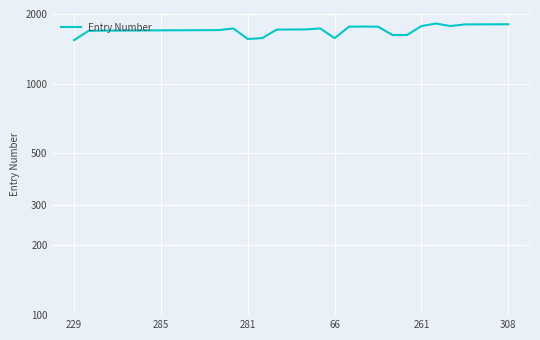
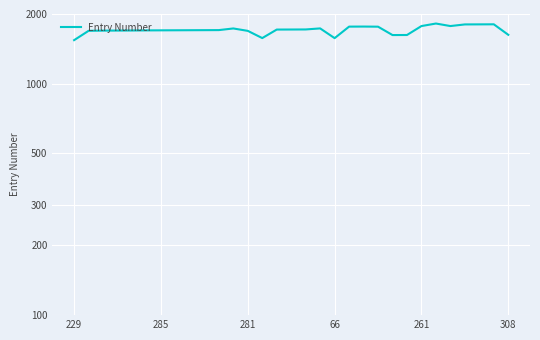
  {
    "229": 1500,
    "285": 1700,
-   "281": 1600,
+   "281": 1700,
    "66": 1600,
    "261": 1800,
-   "308": 1800
+   "308": 1600
  }
